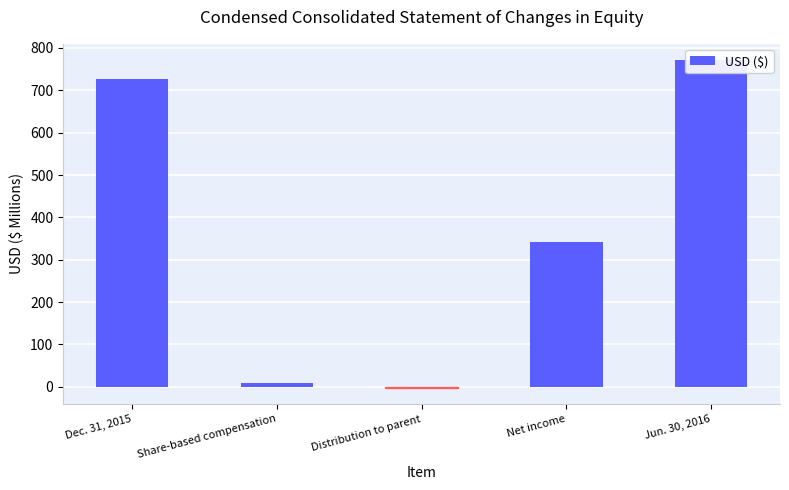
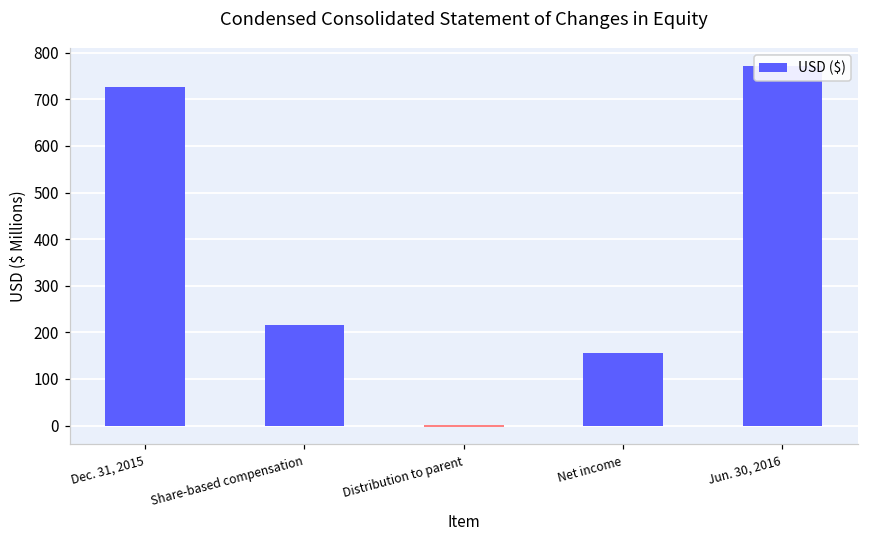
  {
    "Dec. 31, 2015": 730,
-   "Share-based compensation": 10,
-   "Net income": 340
+   "Share-based compensation": 220,
+   "Net income": 160
  }
